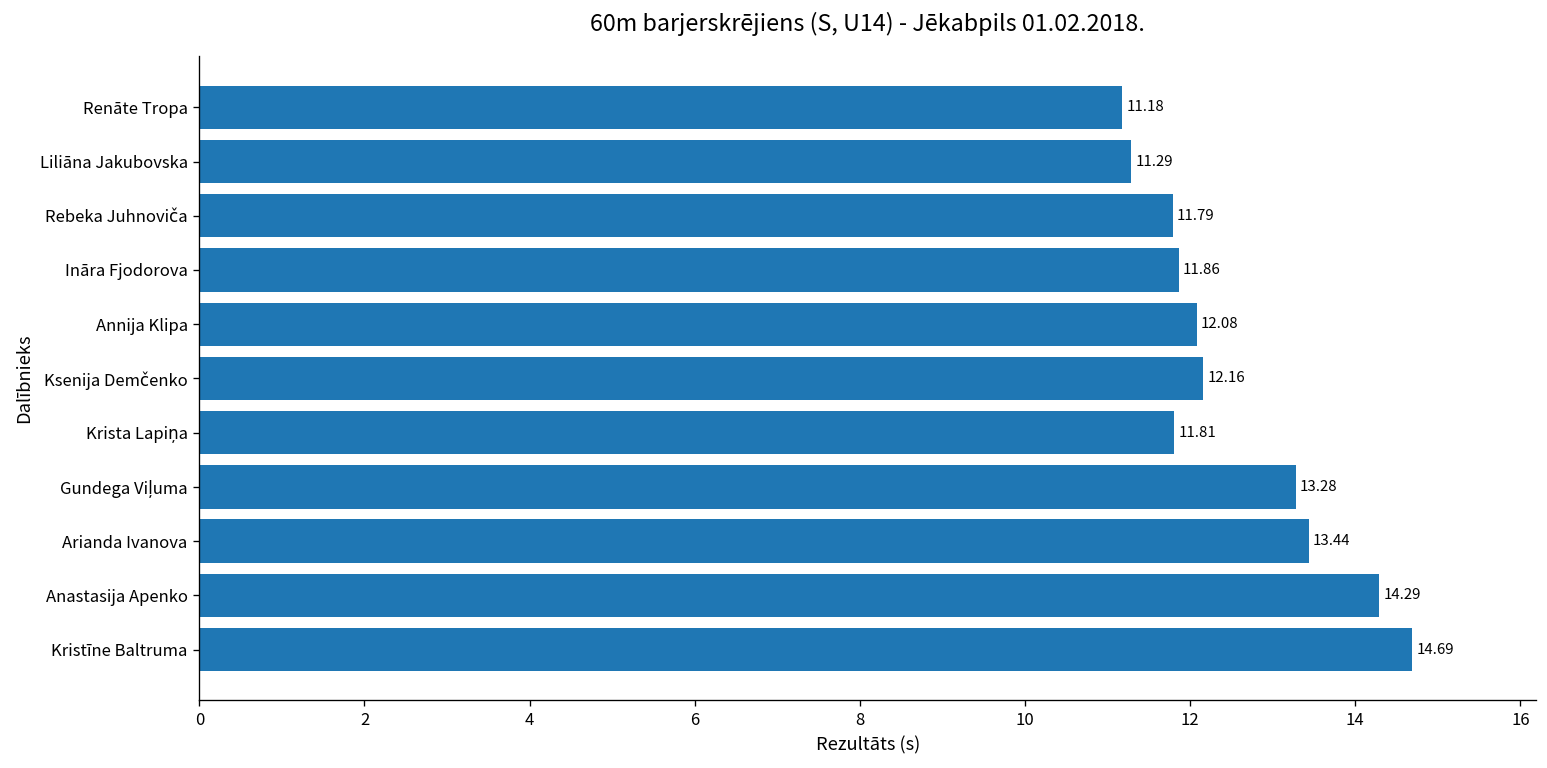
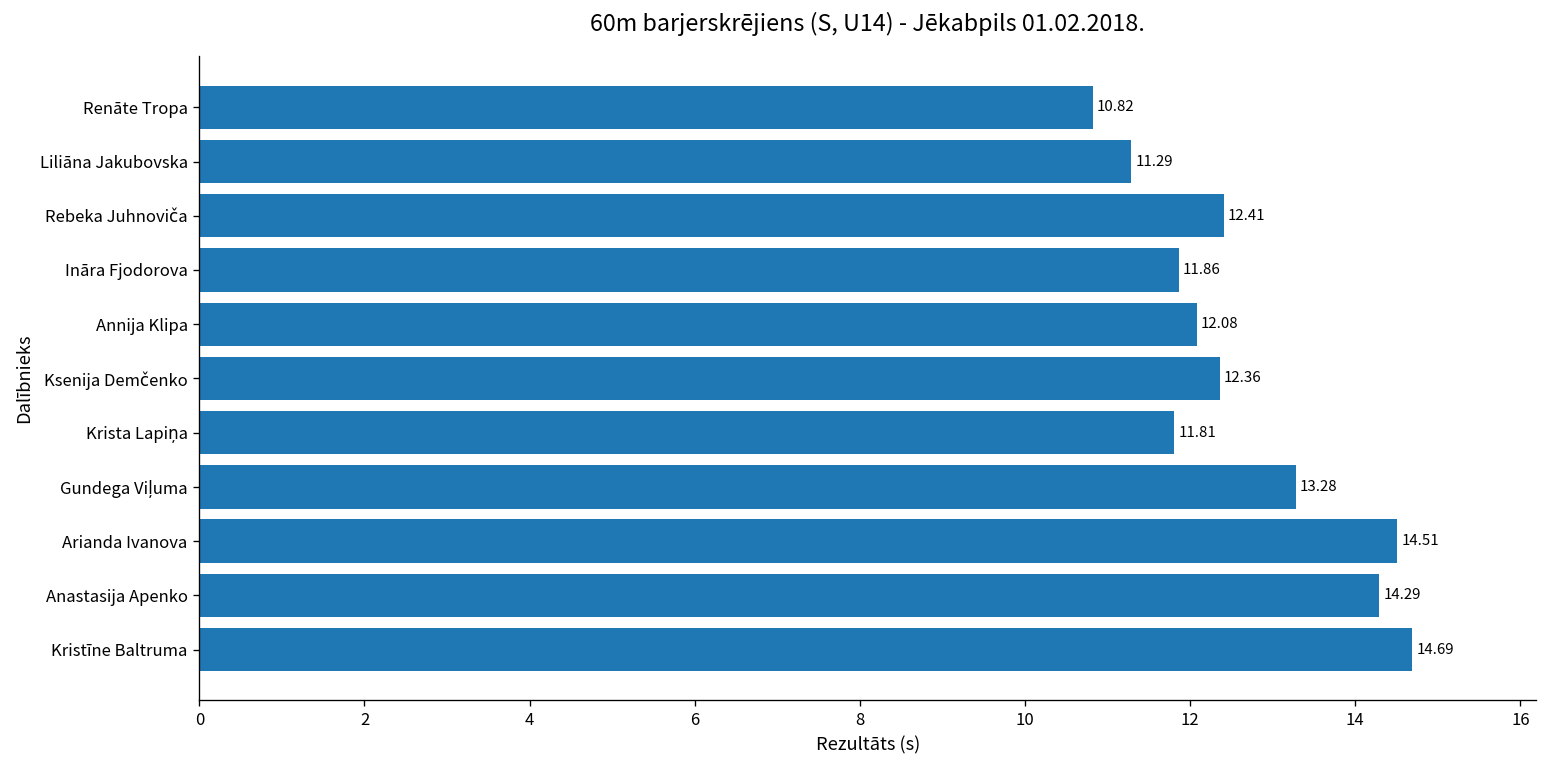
  {
-   "Renāte Tropa": 11.18,
+   "Renāte Tropa": 10.82,
    "Liliāna Jakubovska": 11.29,
-   "Rebeka Juhnoviča": 11.79,
+   "Rebeka Juhnoviča": 12.41,
    "Ināra Fjodorova": 11.86,
    "Annija Klipa": 12.08,
-   "Ksenija Demčenko": 12.16,
+   "Ksenija Demčenko": 12.36,
    "Krista Lapiņa": 11.81,
    "Gundega Viļuma": 13.28,
-   "Arianda Ivanova": 13.44,
+   "Arianda Ivanova": 14.51,
    "Anastasija Apenko": 14.29,
    "Kristīne Baltruma": 14.69
  }
